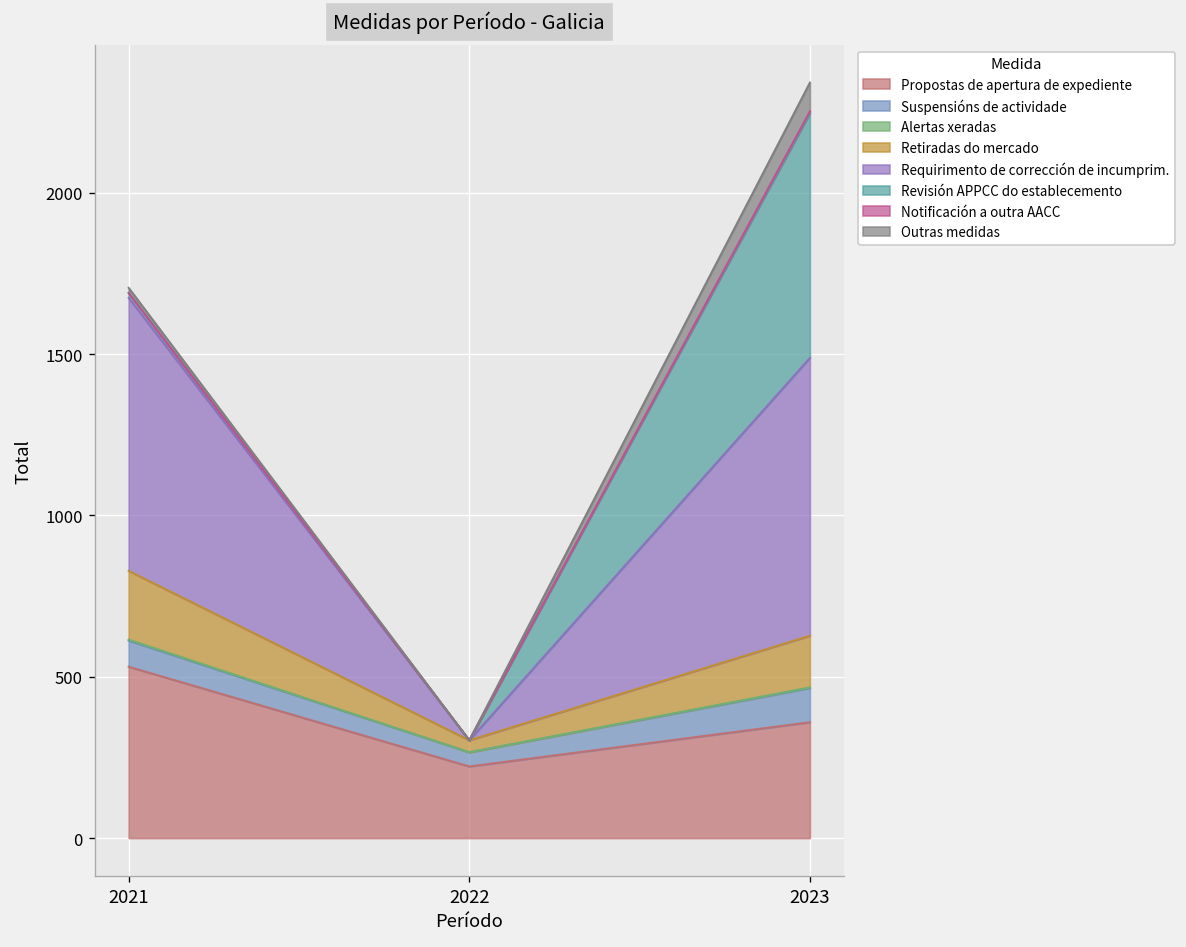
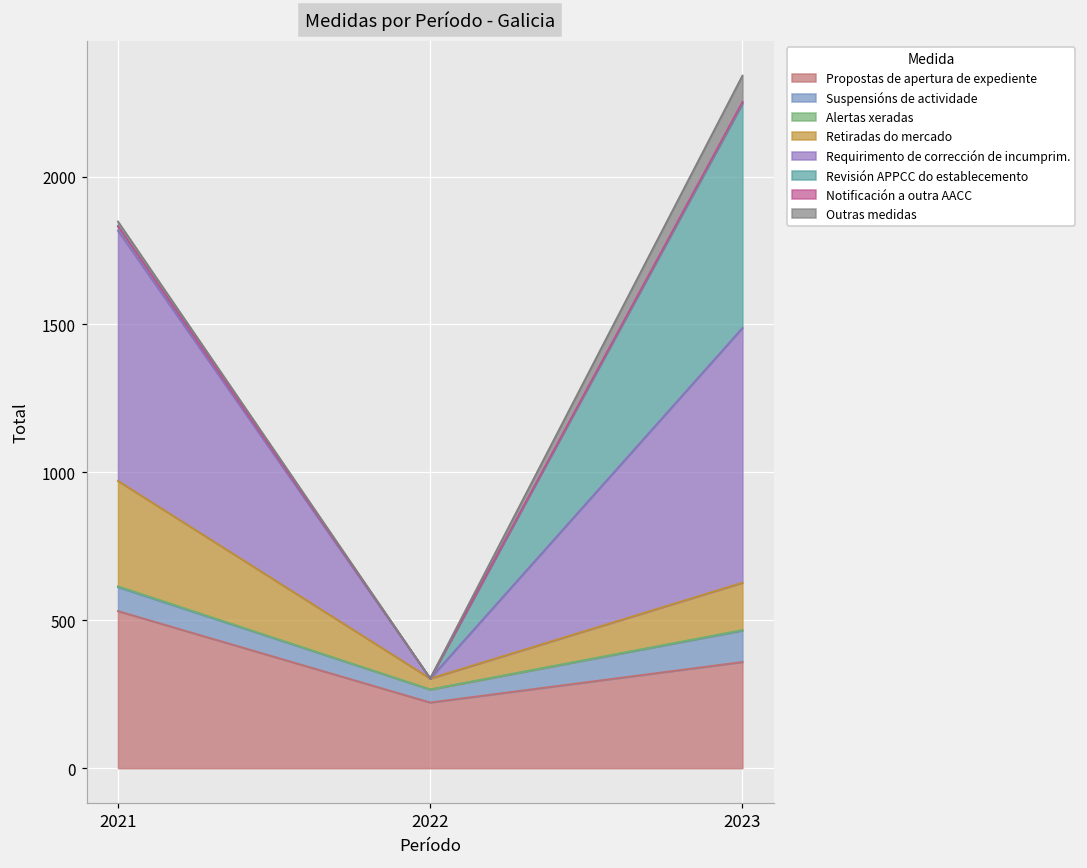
  {
    "Retiradas do mercado": {
-     "2021": 210,
+     "2021": 360,
      "2023": 160
    }
  }
